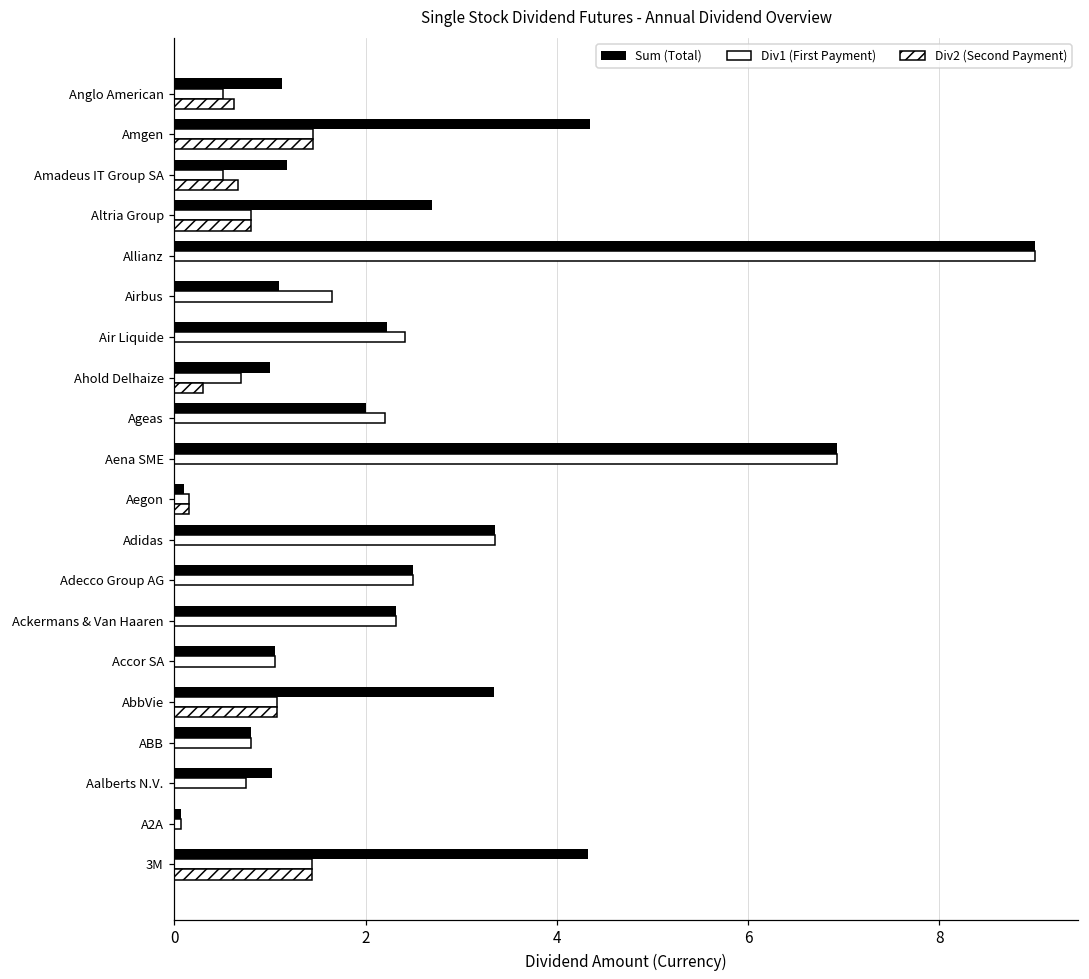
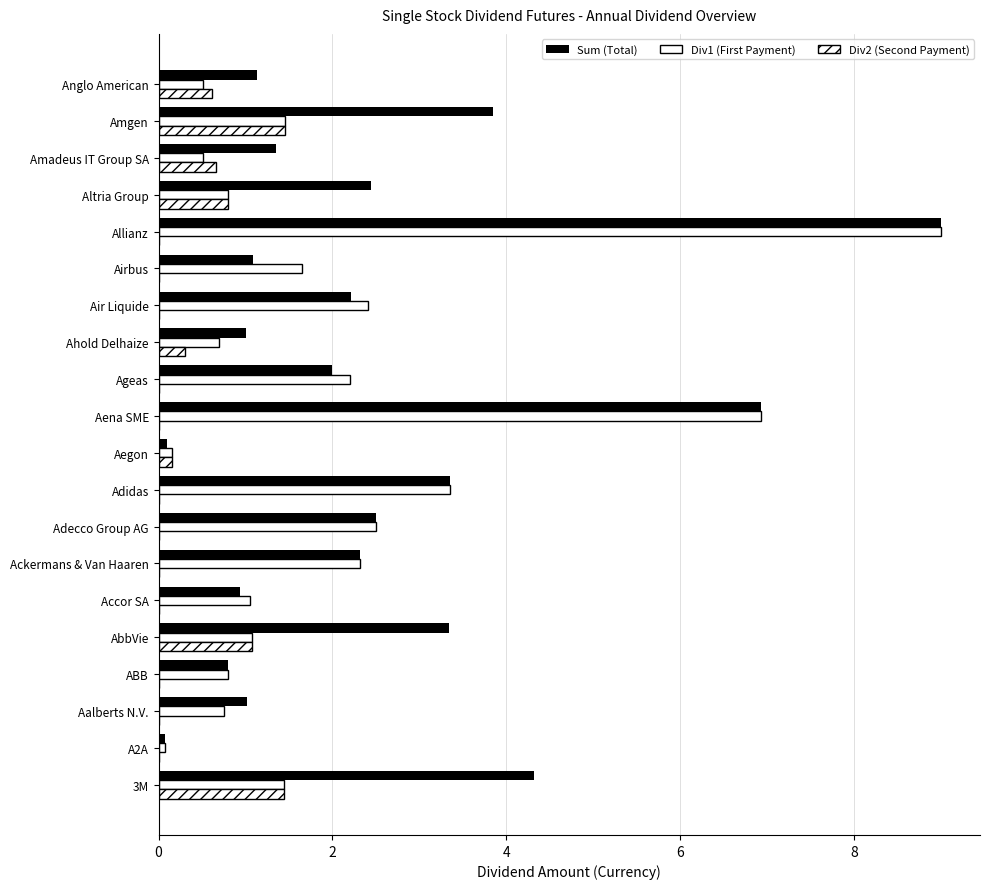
  {
    "Sum (Total)": {
      "Anglo American": 1.1,
-     "Amgen": 4.4,
-     "Amadeus IT Group SA": 1.2,
-     "Altria Group": 2.7,
+     "Amgen": 3.9,
+     "Amadeus IT Group SA": 1.4,
+     "Altria Group": 2.4,
      "Allianz": 9.0,
      "Airbus": 1.1,
      "Air Liquide": 2.2,
      "Ahold Delhaize": 1.0,
      "Ageas": 2.0,
      "Aena SME": 6.9,
      "Aegon": 0.1,
      "Adidas": 3.4,
      "Adecco Group AG": 2.5,
      "Ackermans & Van Haaren": 2.3,
-     "Accor SA": 1.1,
+     "Accor SA": 0.9,
      "AbbVie": 3.3,
      "ABB": 0.8,
      "Aalberts N.V.": 1.0,
      "A2A": 0.1,
      "3M": 4.3
    }
  }
